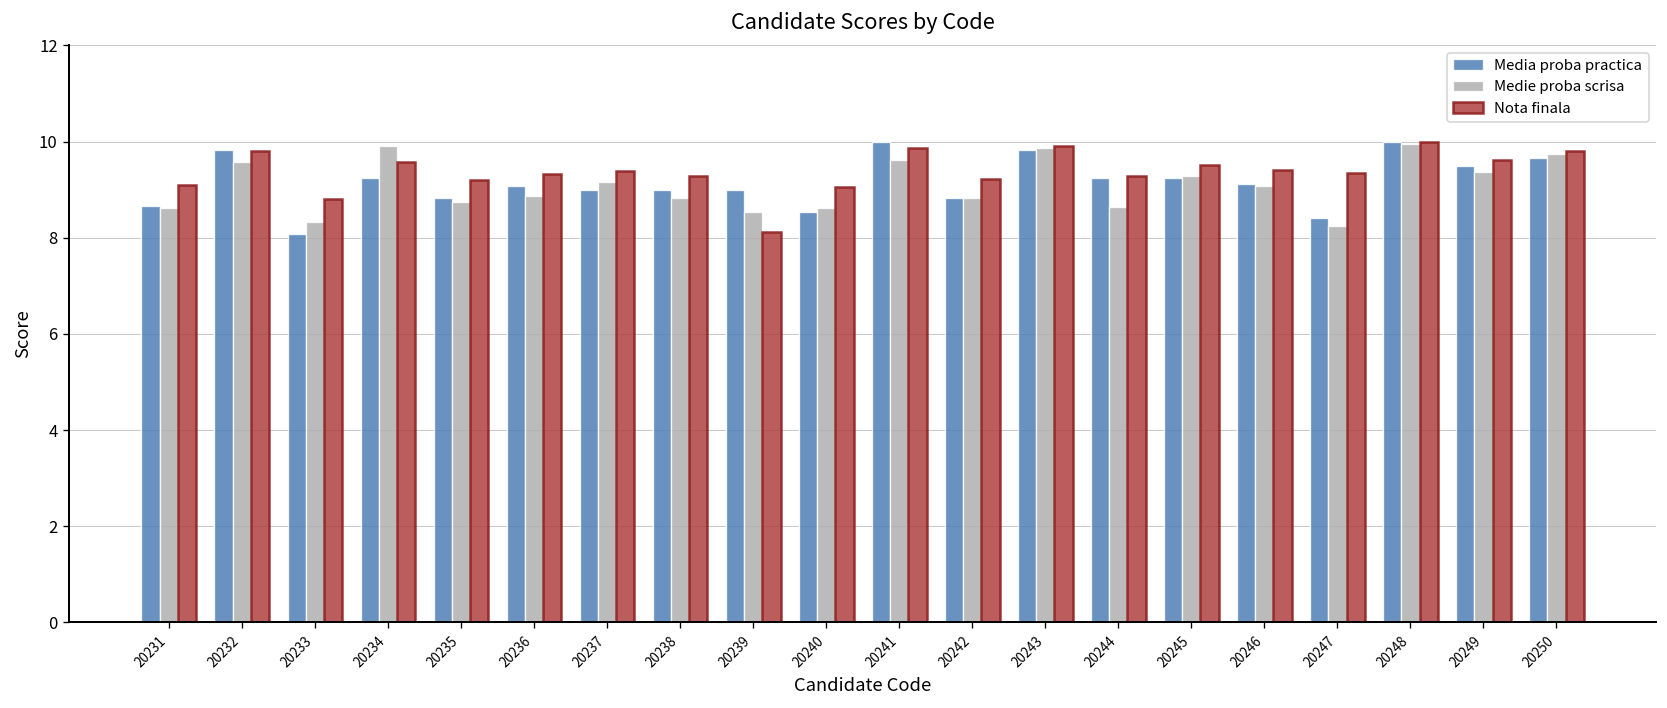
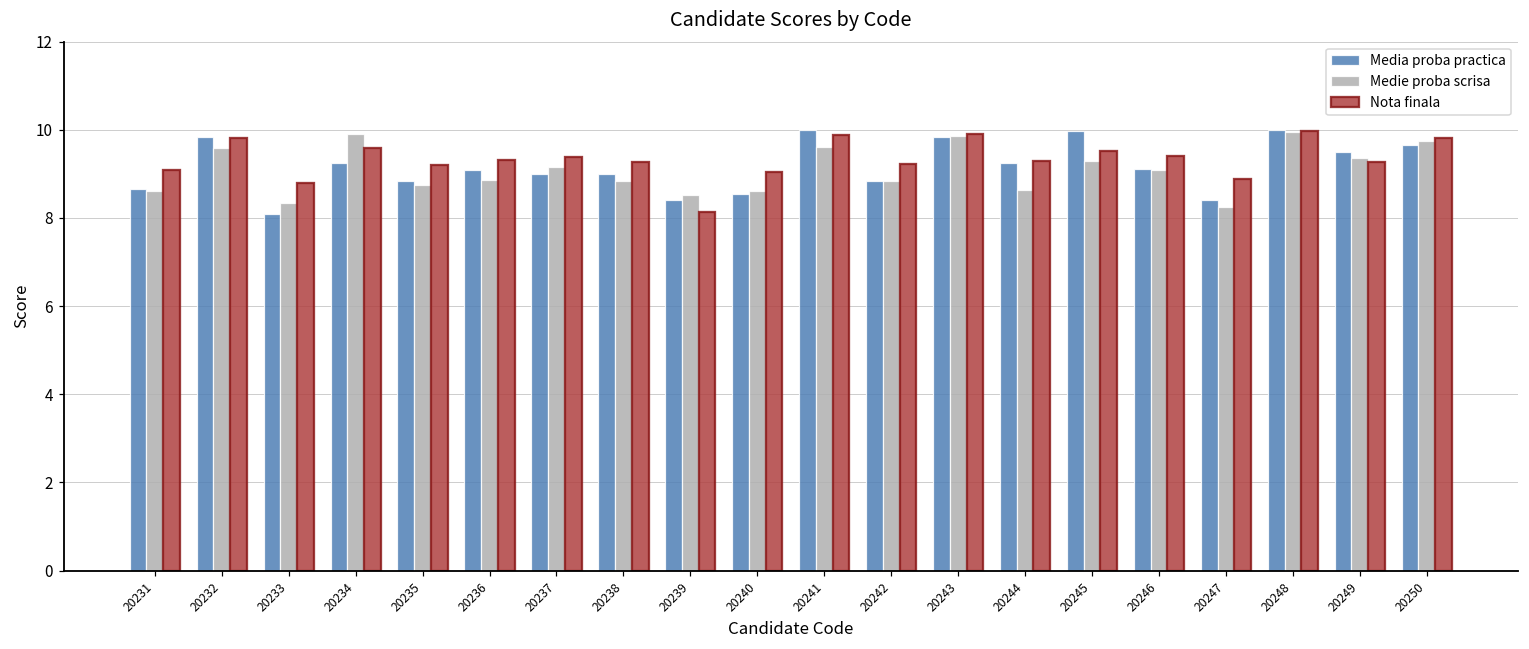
  {
    "Media proba practica": {
      "20231": 8.7,
      "20232": 9.8,
      "20233": 8.1,
      "20234": 9.3,
      "20235": 8.8,
      "20236": 9.1,
      "20237": 9.0,
      "20238": 9.0,
-     "20239": 9.0,
+     "20239": 8.4,
      "20240": 8.5,
      "20241": 10.0,
      "20242": 8.8,
      "20243": 9.8,
      "20244": 9.3,
-     "20245": 9.3,
+     "20245": 10.0,
      "20246": 9.1,
      "20247": 8.4,
      "20248": 10.0,
      "20249": 9.5,
      "20250": 9.7
    },
    "Medie proba scrisa": {
      "20231": 8.6,
      "20232": 9.6,
      "20233": 8.3,
      "20234": 9.9,
      "20235": 8.8,
      "20236": 8.9,
      "20237": 9.2,
      "20238": 8.8,
      "20239": 8.5,
      "20240": 8.6,
      "20241": 9.6,
      "20242": 8.8,
      "20243": 9.9,
      "20244": 8.6,
      "20245": 9.3,
      "20246": 9.1,
      "20247": 8.3,
      "20248": 10.0,
      "20249": 9.4,
      "20250": 9.8
    },
    "Nota finala": {
      "20231": 9.1,
      "20232": 9.8,
      "20233": 8.8,
      "20234": 9.6,
      "20235": 9.2,
      "20236": 9.3,
      "20237": 9.4,
      "20238": 9.3,
      "20239": 8.1,
      "20240": 9.1,
      "20241": 9.9,
      "20242": 9.2,
      "20243": 9.9,
      "20244": 9.3,
      "20245": 9.5,
      "20246": 9.4,
-     "20247": 9.3,
+     "20247": 8.9,
      "20248": 10.0,
-     "20249": 9.6,
+     "20249": 9.3,
      "20250": 9.8
    }
  }
